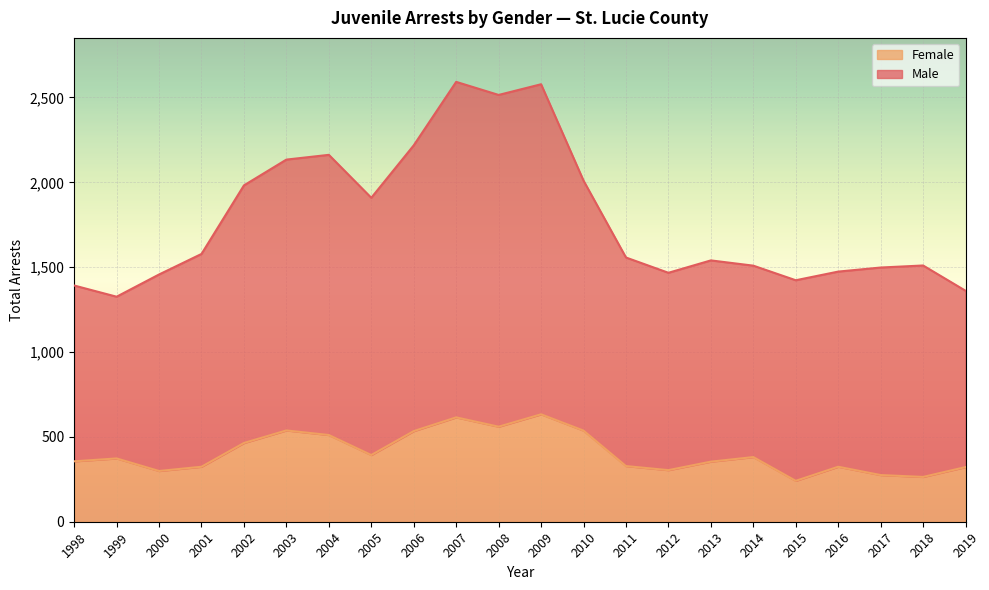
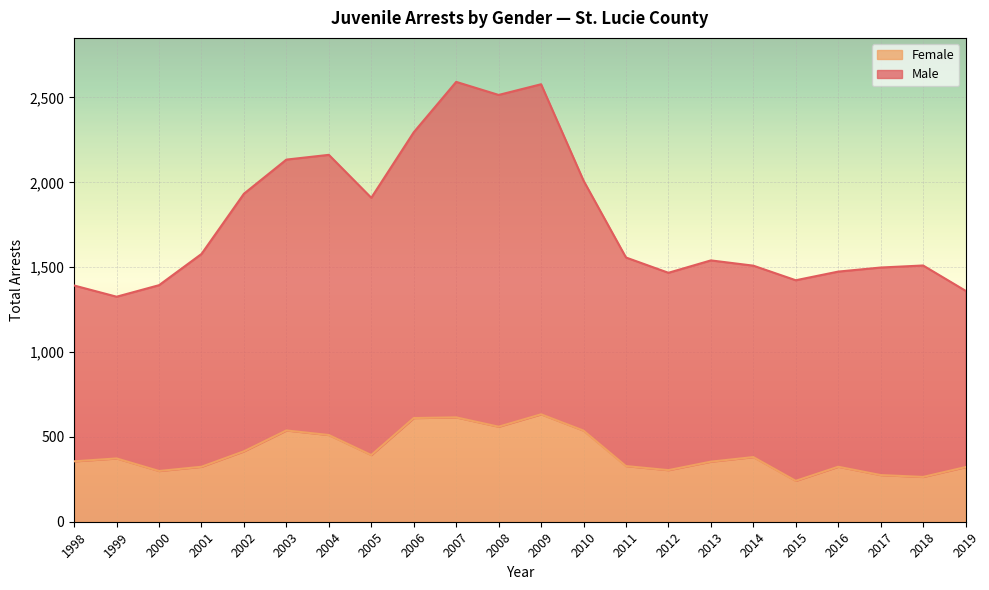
  {
    "Female": {
      "1998": "360",
      "1999": "370",
      "2000": "300",
      "2001": "320",
-     "2002": "460",
+     "2002": "420",
      "2003": "540",
      "2004": "510",
      "2005": "390",
-     "2006": "530",
+     "2006": "610",
      "2007": "620",
      "2008": "560",
      "2009": "630",
      "2010": "540",
      "2011": "330",
      "2012": "300",
      "2013": "350",
      "2014": "380",
      "2015": "240",
      "2016": "320",
      "2017": "280",
      "2018": "260",
      "2019": "320"
    },
    "Male": {
      "1998": "1,040",
      "1999": "950",
-     "2000": "1,160",
+     "2000": "1,100",
      "2001": "1,250",
      "2002": "1,520",
      "2003": "1,600",
      "2004": "1,650",
      "2005": "1,520",
      "2006": "1,680",
      "2007": "1,980",
      "2008": "1,960",
      "2009": "1,950",
      "2010": "1,470",
      "2011": "1,230",
      "2012": "1,160",
      "2013": "1,190",
      "2014": "1,130",
      "2015": "1,180",
      "2016": "1,150",
      "2017": "1,220",
      "2018": "1,250",
      "2019": "1,040"
    }
  }
